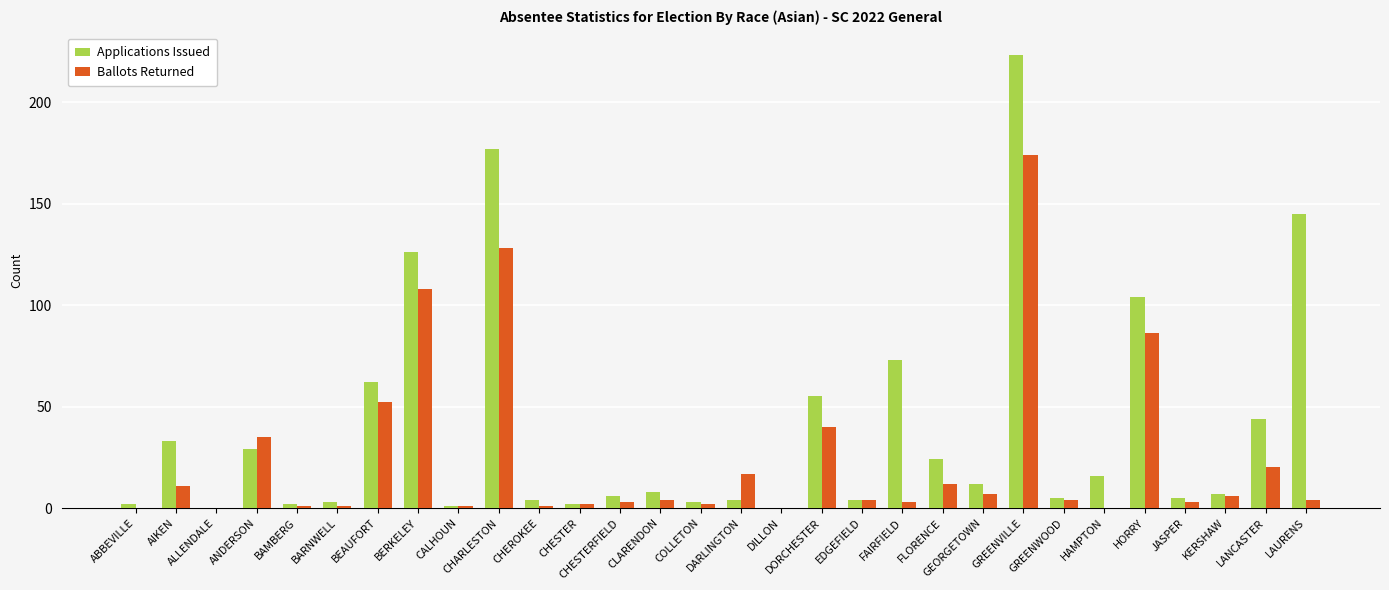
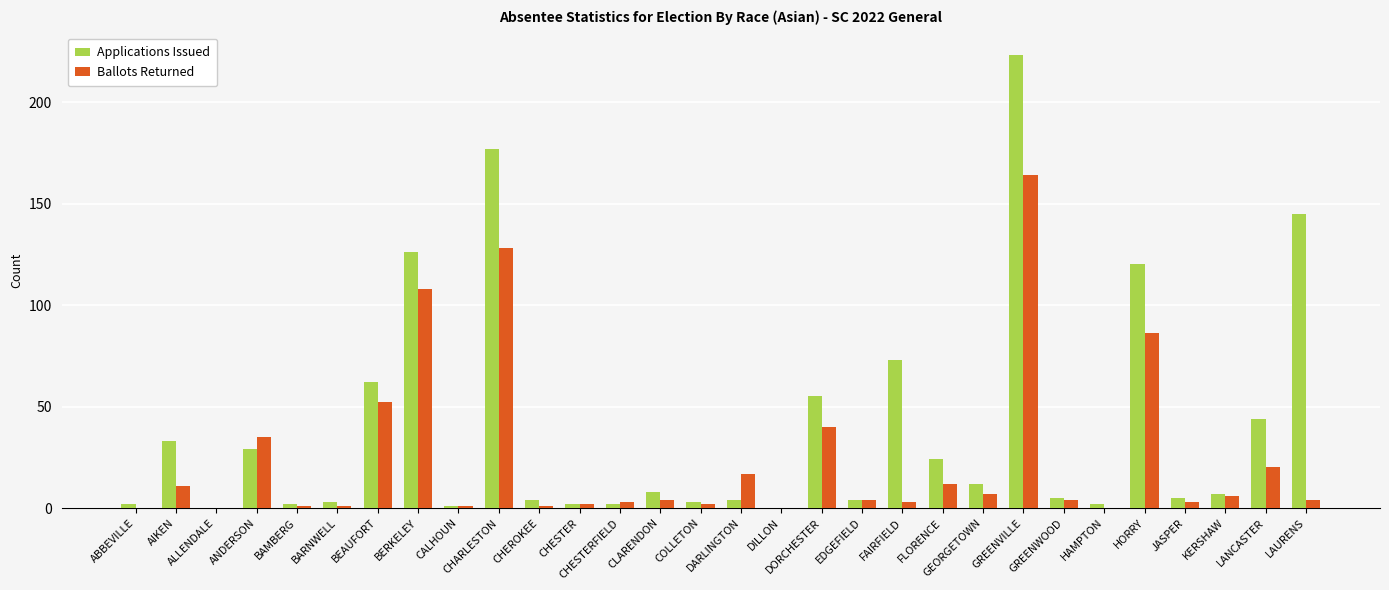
  {
    "Applications Issued": {
      "ABBEVILLE": 2,
      "AIKEN": 33,
      "ALLENDALE": 0,
      "ANDERSON": 29,
      "BAMBERG": 2,
      "BARNWELL": 3,
      "BEAUFORT": 62,
      "BERKELEY": 126,
      "CHARLESTON": 177,
      "CHEROKEE": 4,
      "CHESTER": 2,
-     "CHESTERFIELD": 6,
+     "CHESTERFIELD": 2,
      "CLARENDON": 8,
      "COLLETON": 3,
      "DARLINGTON": 4,
      "DILLON": 0,
      "DORCHESTER": 55,
      "EDGEFIELD": 4,
      "FAIRFIELD": 73,
      "FLORENCE": 24,
      "GEORGETOWN": 12,
      "GREENVILLE": 223,
      "GREENWOOD": 5,
-     "HAMPTON": 16,
-     "HORRY": 104,
+     "HAMPTON": 2,
+     "HORRY": 120,
      "JASPER": 5,
      "KERSHAW": 7,
      "LANCASTER": 44,
      "LAURENS": 145
    },
    "Ballots Returned": {
      "ABBEVILLE": 0,
      "AIKEN": 11,
      "ALLENDALE": 0,
      "ANDERSON": 35,
      "BEAUFORT": 52,
      "BERKELEY": 108,
      "CHARLESTON": 128,
      "CHESTER": 2,
      "CHESTERFIELD": 3,
      "CLARENDON": 4,
      "COLLETON": 2,
      "DARLINGTON": 17,
      "DILLON": 0,
      "DORCHESTER": 40,
      "EDGEFIELD": 4,
      "FAIRFIELD": 3,
      "FLORENCE": 12,
      "GEORGETOWN": 7,
-     "GREENVILLE": 174,
+     "GREENVILLE": 164,
      "GREENWOOD": 4,
      "HAMPTON": 0,
      "HORRY": 86,
      "JASPER": 3,
      "KERSHAW": 6,
      "LANCASTER": 20,
      "LAURENS": 4
    }
  }
